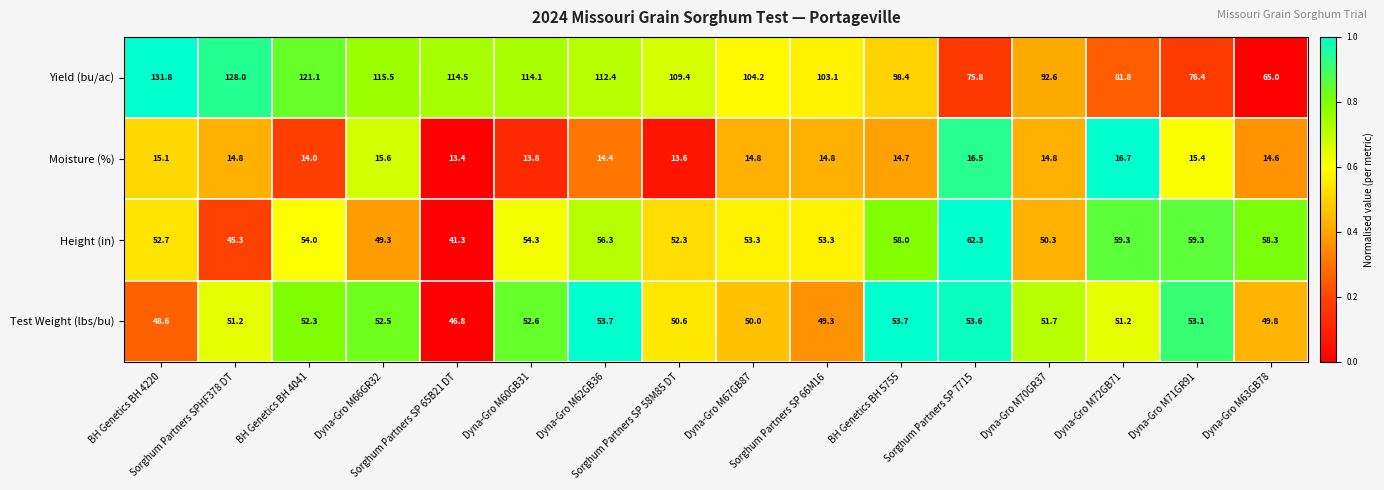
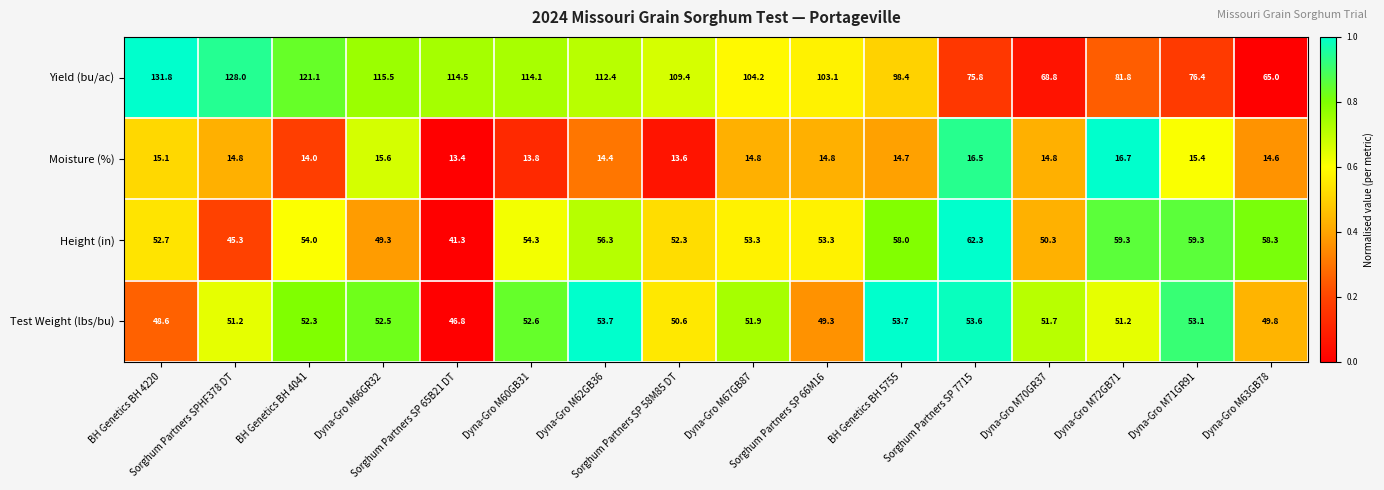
  {
    "Yield (bu/ac)": {
      "BH Genetics BH 4220": 131.8,
      "Sorghum Partners SPHF378 DT": 128.0,
      "BH Genetics BH 4041": 121.1,
      "Dyna-Gro M66GR32": 115.5,
      "Sorghum Partners SP 65B21 DT": 114.5,
      "Dyna-Gro M60GB31": 114.1,
      "Dyna-Gro M62GB36": 112.4,
      "Sorghum Partners SP 58M85 DT": 109.4,
      "Dyna-Gro M67GB87": 104.2,
      "Sorghum Partners SP 66M16": 103.1,
      "BH Genetics BH 5755": 98.4,
      "Sorghum Partners SP 7715": 75.8,
-     "Dyna-Gro M70GR37": 92.6,
+     "Dyna-Gro M70GR37": 68.8,
      "Dyna-Gro M72GB71": 81.8,
      "Dyna-Gro M71GR91": 76.4,
      "Dyna-Gro M63GB78": 65.0
    },
    "Moisture (%)": {
      "BH Genetics BH 4220": 15.1,
      "Sorghum Partners SPHF378 DT": 14.8,
      "BH Genetics BH 4041": 14.0,
      "Dyna-Gro M66GR32": 15.6,
      "Sorghum Partners SP 65B21 DT": 13.4,
      "Dyna-Gro M60GB31": 13.8,
      "Dyna-Gro M62GB36": 14.4,
      "Sorghum Partners SP 58M85 DT": 13.6,
      "Dyna-Gro M67GB87": 14.8,
      "Sorghum Partners SP 66M16": 14.8,
      "BH Genetics BH 5755": 14.7,
      "Sorghum Partners SP 7715": 16.5,
      "Dyna-Gro M70GR37": 14.8,
      "Dyna-Gro M72GB71": 16.7,
      "Dyna-Gro M71GR91": 15.4,
      "Dyna-Gro M63GB78": 14.6
    },
    "Height (in)": {
      "BH Genetics BH 4220": 52.7,
      "Sorghum Partners SPHF378 DT": 45.3,
      "BH Genetics BH 4041": 54.0,
      "Dyna-Gro M66GR32": 49.3,
      "Sorghum Partners SP 65B21 DT": 41.3,
      "Dyna-Gro M60GB31": 54.3,
      "Dyna-Gro M62GB36": 56.3,
      "Sorghum Partners SP 58M85 DT": 52.3,
      "Dyna-Gro M67GB87": 53.3,
      "Sorghum Partners SP 66M16": 53.3,
      "BH Genetics BH 5755": 58.0,
      "Sorghum Partners SP 7715": 62.3,
      "Dyna-Gro M70GR37": 50.3,
      "Dyna-Gro M72GB71": 59.3,
      "Dyna-Gro M71GR91": 59.3,
      "Dyna-Gro M63GB78": 58.3
    },
    "Test Weight (lbs/bu)": {
      "BH Genetics BH 4220": 48.6,
      "Sorghum Partners SPHF378 DT": 51.2,
      "BH Genetics BH 4041": 52.3,
      "Dyna-Gro M66GR32": 52.5,
      "Sorghum Partners SP 65B21 DT": 46.8,
      "Dyna-Gro M60GB31": 52.6,
      "Dyna-Gro M62GB36": 53.7,
      "Sorghum Partners SP 58M85 DT": 50.6,
-     "Dyna-Gro M67GB87": 50.0,
+     "Dyna-Gro M67GB87": 51.9,
      "Sorghum Partners SP 66M16": 49.3,
      "BH Genetics BH 5755": 53.7,
      "Sorghum Partners SP 7715": 53.6,
      "Dyna-Gro M70GR37": 51.7,
      "Dyna-Gro M72GB71": 51.2,
      "Dyna-Gro M71GR91": 53.1,
      "Dyna-Gro M63GB78": 49.8
    }
  }
